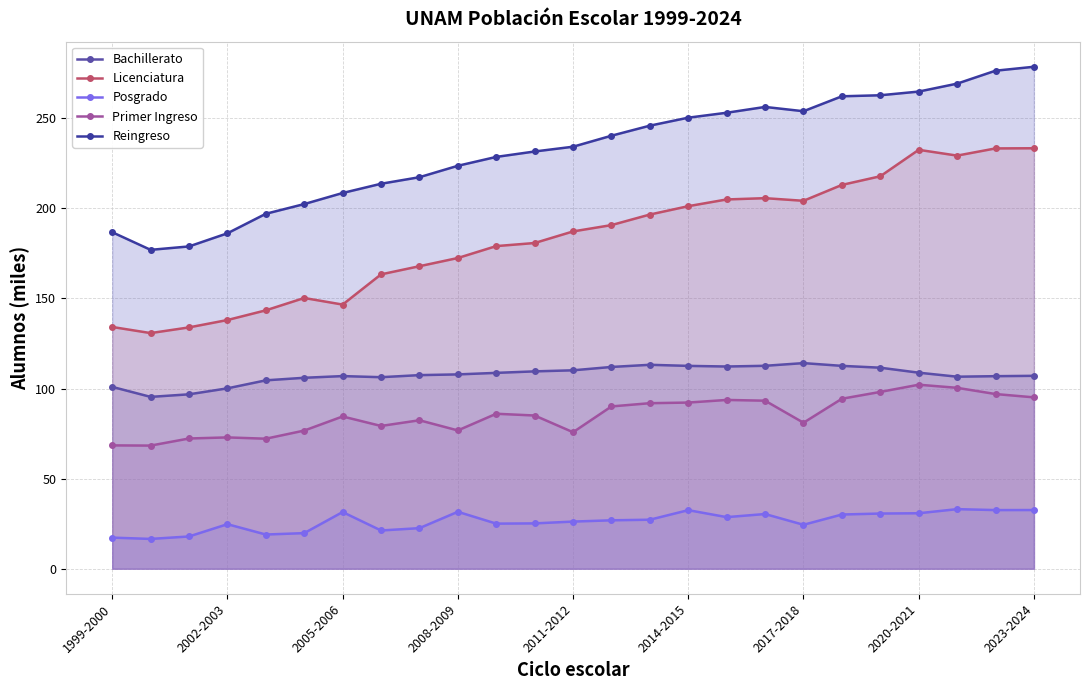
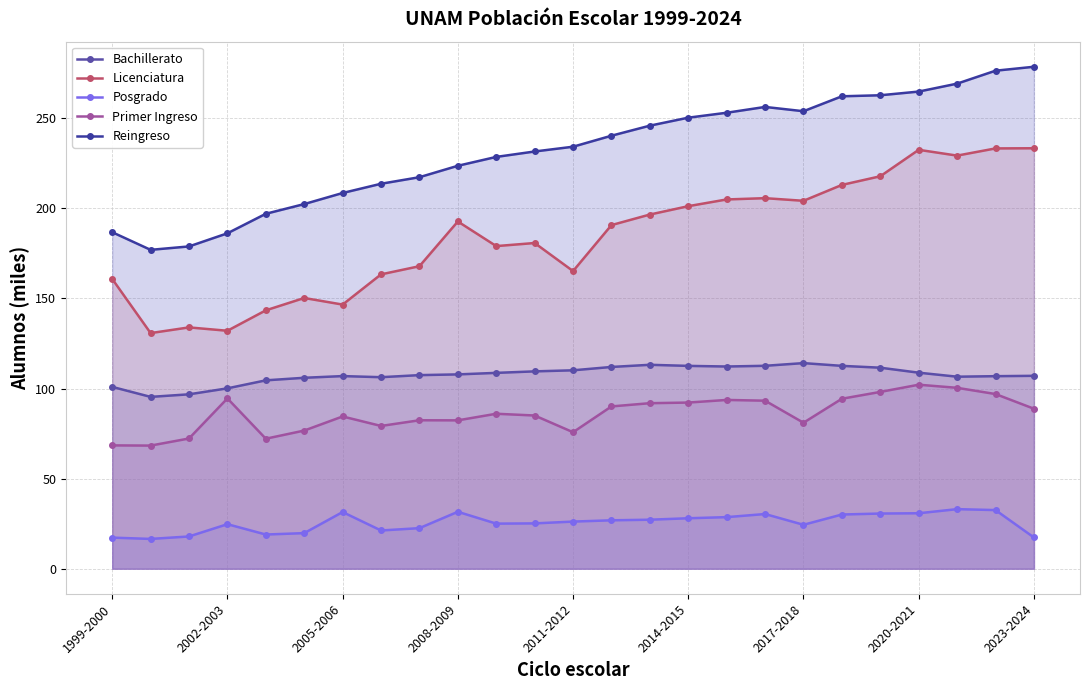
  {
    "Licenciatura": {
-     "1999-2000": 134,
-     "2002-2003": 138,
+     "1999-2000": 161,
+     "2002-2003": 132,
      "2005-2006": 147,
-     "2008-2009": 172,
-     "2011-2012": 187,
+     "2008-2009": 193,
+     "2011-2012": 165,
      "2014-2015": 201,
      "2017-2018": 204,
      "2020-2021": 232,
      "2023-2024": 233
    },
    "Posgrado": {
      "1999-2000": 17,
      "2002-2003": 25,
      "2005-2006": 31,
      "2008-2009": 32,
      "2011-2012": 26,
-     "2014-2015": 33,
+     "2014-2015": 28,
      "2017-2018": 24,
      "2020-2021": 31,
-     "2023-2024": 33
+     "2023-2024": 17
    },
    "Primer Ingreso": {
      "1999-2000": 68,
-     "2002-2003": 73,
+     "2002-2003": 95,
      "2005-2006": 85,
-     "2008-2009": 77,
+     "2008-2009": 82,
      "2011-2012": 76,
      "2014-2015": 92,
      "2017-2018": 81,
      "2020-2021": 102,
-     "2023-2024": 95
+     "2023-2024": 89
    }
  }
